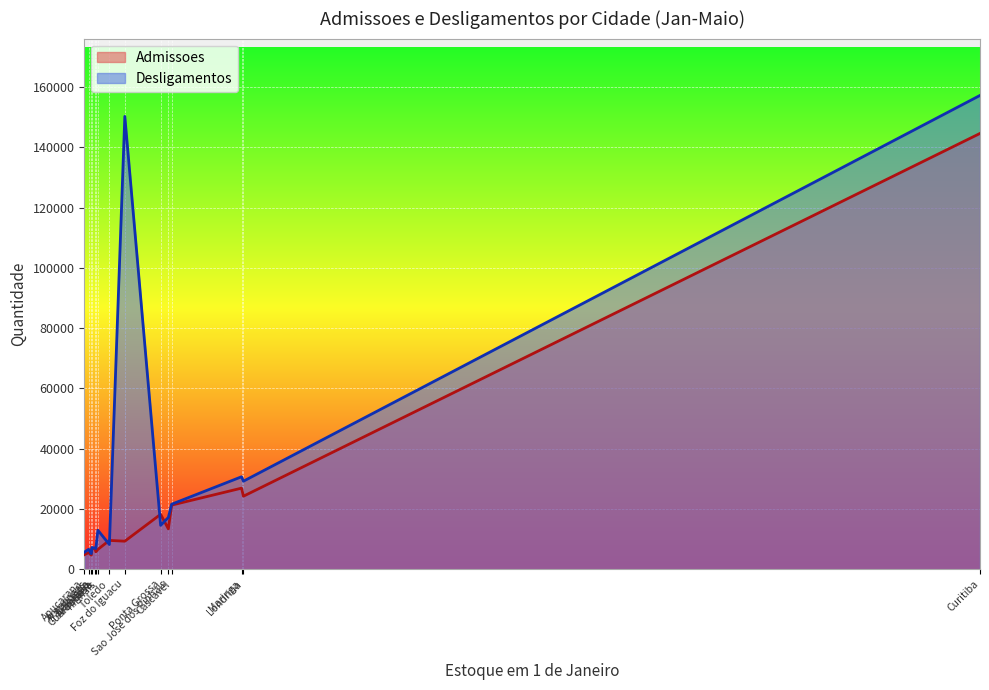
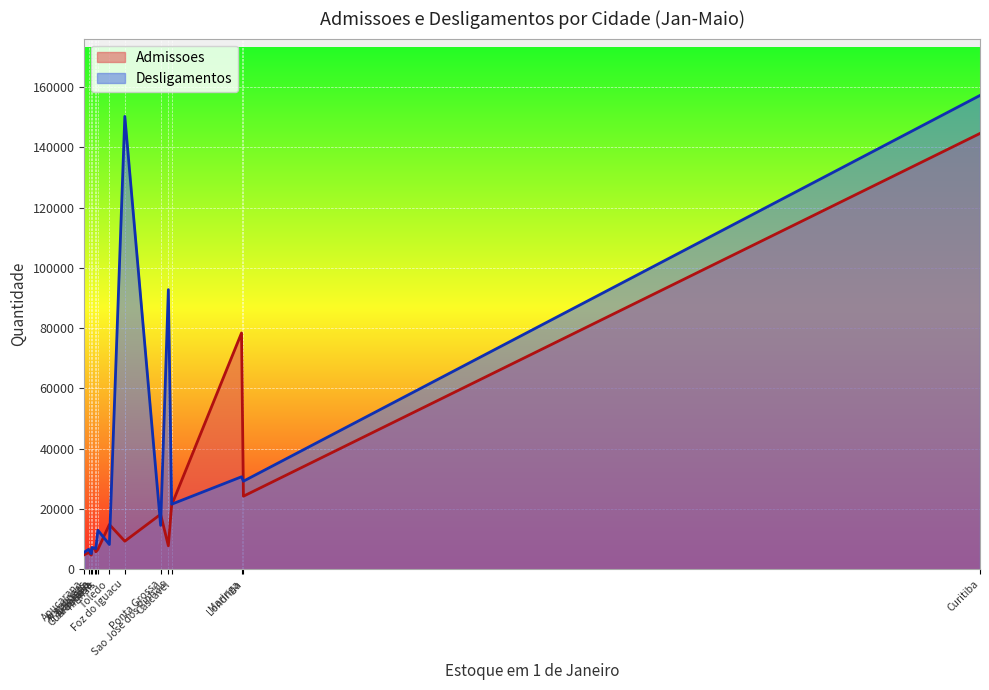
  {
    "Admissoes": {
      "Apucarana": 5000,
      "Arapongas": 6000,
      "Guarapuava": 6000,
-     "Toledo": 10000,
+     "Toledo": 15000,
      "Foz do Iguacu": 9000,
      "Ponta Grossa": 18000,
-     "Sao Jose dos Pinhais": 13000,
-     "Maringa": 27000,
+     "Sao Jose dos Pinhais": 8000,
+     "Maringa": 78000,
      "Londrina": 24000,
      "Curitiba": 145000
    },
    "Desligamentos": {
      "Apucarana": 6000,
      "Arapongas": 7000,
      "Pinhais": 13000,
      "Toledo": 8000,
      "Foz do Iguacu": 150000,
      "Ponta Grossa": 15000,
-     "Sao Jose dos Pinhais": 17000,
+     "Sao Jose dos Pinhais": 93000,
      "Maringa": 31000,
      "Londrina": 29000,
      "Curitiba": 157000
    }
  }
